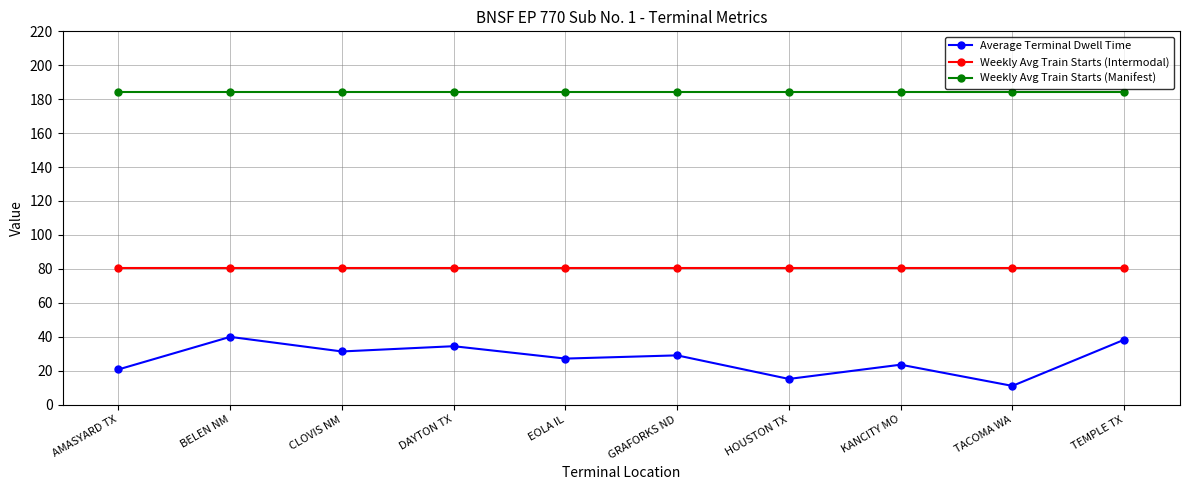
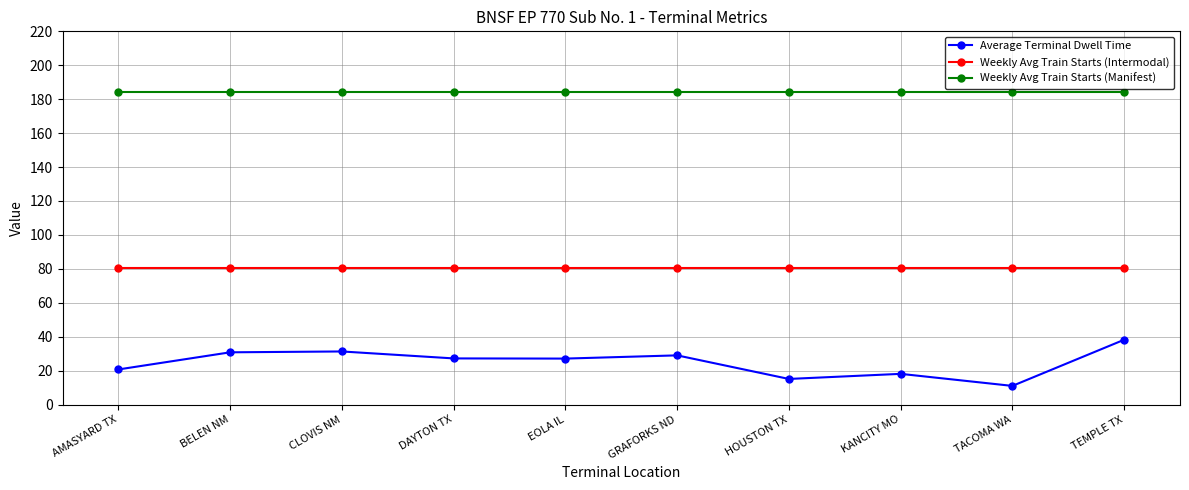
  {
    "Average Terminal Dwell Time": {
      "AMASYARD TX": 21,
-     "BELEN NM": 40,
+     "BELEN NM": 31,
      "CLOVIS NM": 31,
-     "DAYTON TX": 34,
+     "DAYTON TX": 27,
      "EOLA IL": 27,
      "GRAFORKS ND": 29,
      "HOUSTON TX": 15,
-     "KANCITY MO": 24,
+     "KANCITY MO": 18,
      "TACOMA WA": 11,
      "TEMPLE TX": 38
    },
    "Weekly Avg Train Starts (Intermodal)": {
      "AMASYARD TX": 81,
      "BELEN NM": 81,
      "CLOVIS NM": 81,
      "DAYTON TX": 81,
      "EOLA IL": 81,
      "GRAFORKS ND": 81,
      "HOUSTON TX": 81,
      "KANCITY MO": 81,
      "TACOMA WA": 81,
      "TEMPLE TX": 81
    },
    "Weekly Avg Train Starts (Manifest)": {
      "AMASYARD TX": 184,
      "BELEN NM": 184,
      "CLOVIS NM": 184,
      "DAYTON TX": 184,
      "EOLA IL": 184,
      "GRAFORKS ND": 184,
      "HOUSTON TX": 184,
      "KANCITY MO": 184,
      "TACOMA WA": 184,
      "TEMPLE TX": 184
    }
  }
